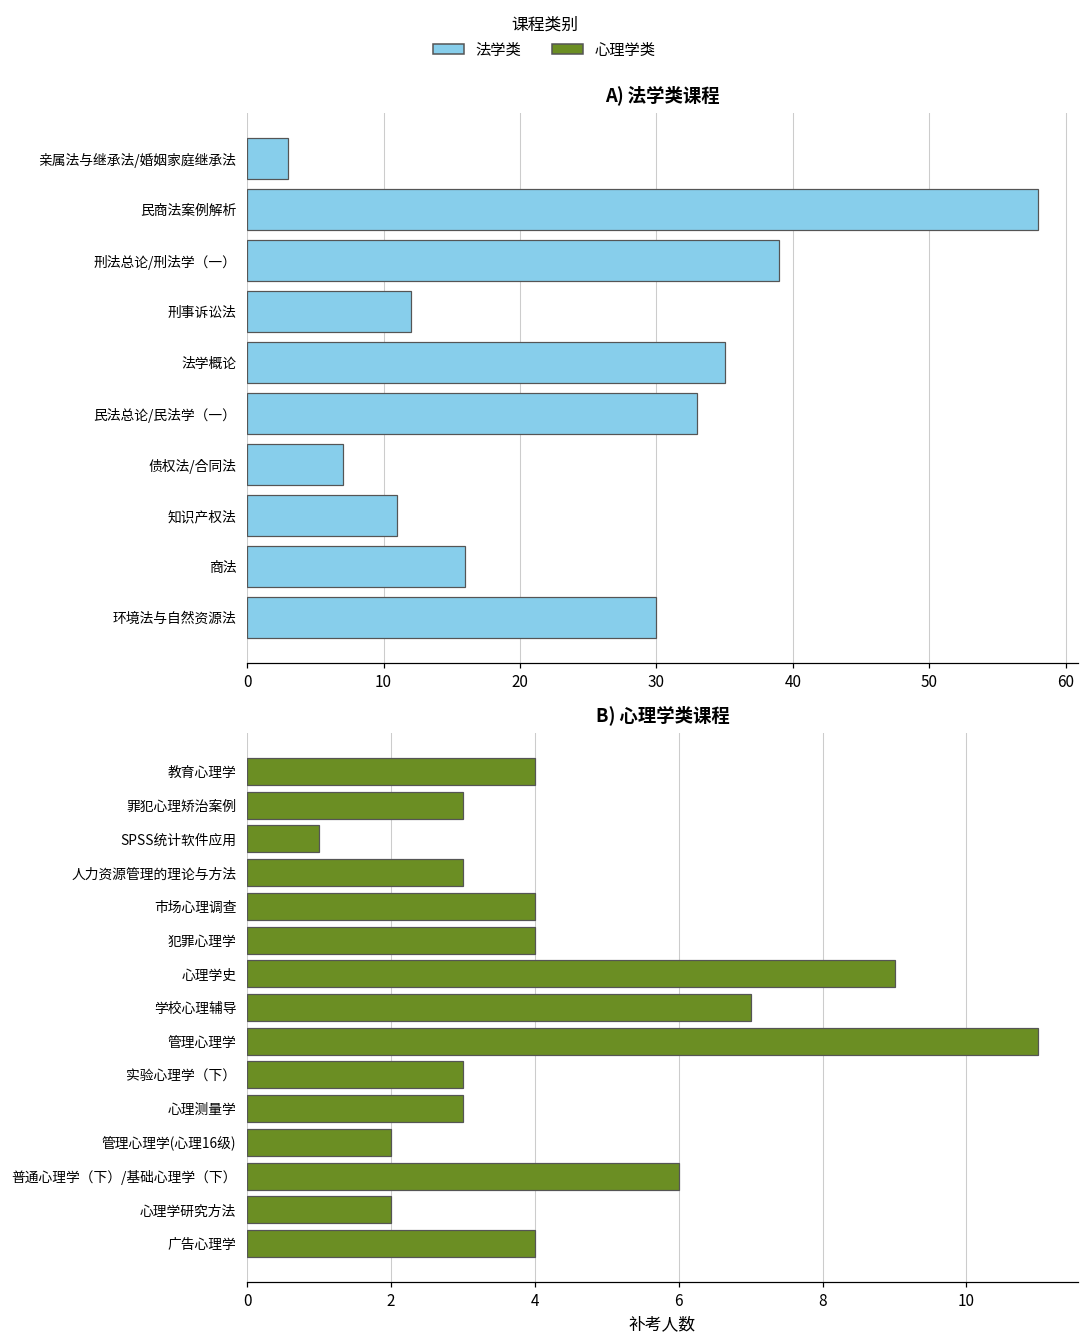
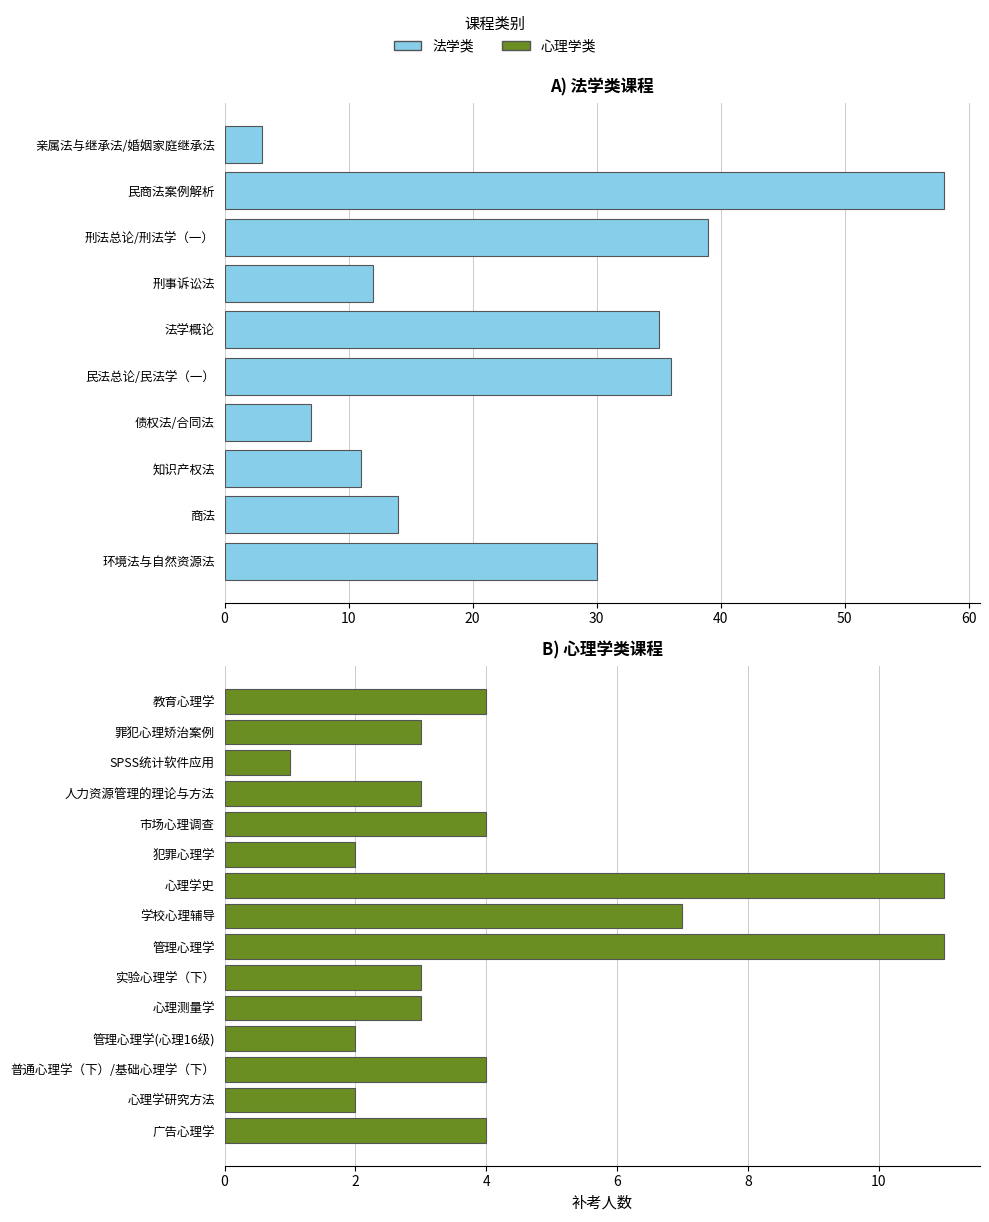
  {
    "A) 法学类课程": {
      "亲属法与继承法/婚姻家庭继承法": 3,
      "民商法案例解析": 58,
      "刑法总论/刑法学（一）": 39,
      "刑事诉讼法": 12,
      "法学概论": 35,
-     "民法总论/民法学（一）": 33,
+     "民法总论/民法学（一）": 36,
      "债权法/合同法": 7,
      "知识产权法": 11,
-     "商法": 16,
+     "商法": 14,
      "环境法与自然资源法": 30
    },
    "B) 心理学类课程": {
      "教育心理学": 4,
      "罪犯心理矫治案例": 3,
      "SPSS统计软件应用": 1,
      "人力资源管理的理论与方法": 3,
      "市场心理调查": 4,
-     "犯罪心理学": 4,
-     "心理学史": 9,
+     "犯罪心理学": 2,
+     "心理学史": 11,
      "学校心理辅导": 7,
      "管理心理学": 11,
      "实验心理学（下）": 3,
      "心理测量学": 3,
      "管理心理学(心理16级)": 2,
-     "普通心理学（下）/基础心理学（下）": 6,
+     "普通心理学（下）/基础心理学（下）": 4,
      "心理学研究方法": 2,
      "广告心理学": 4
    }
  }
